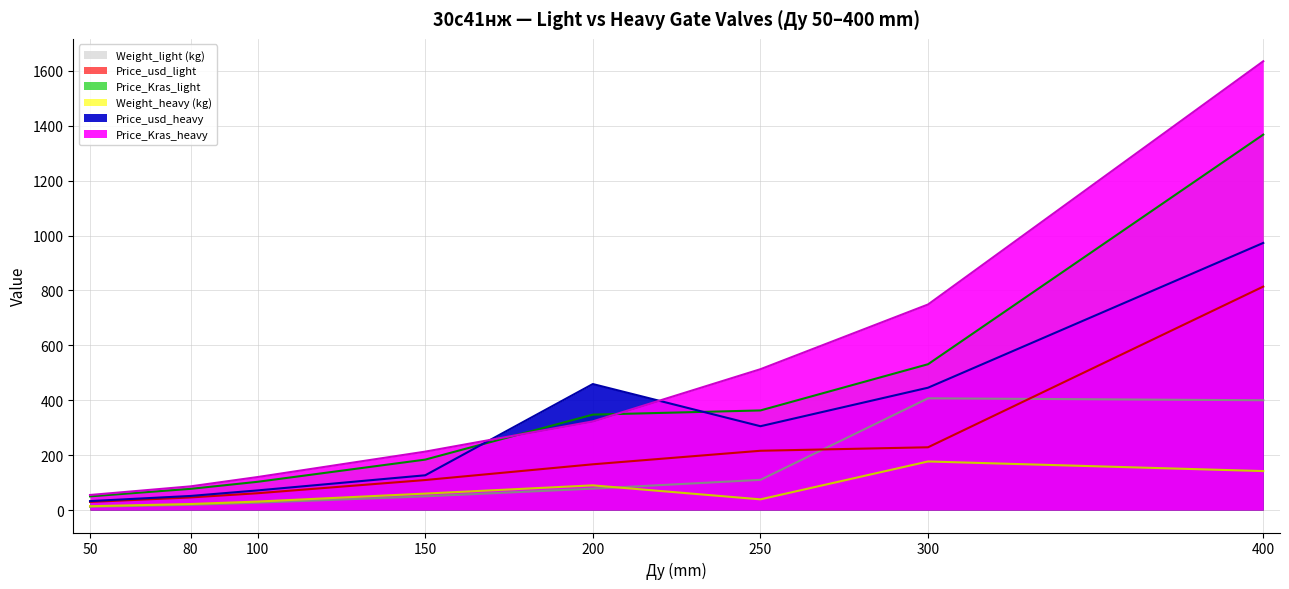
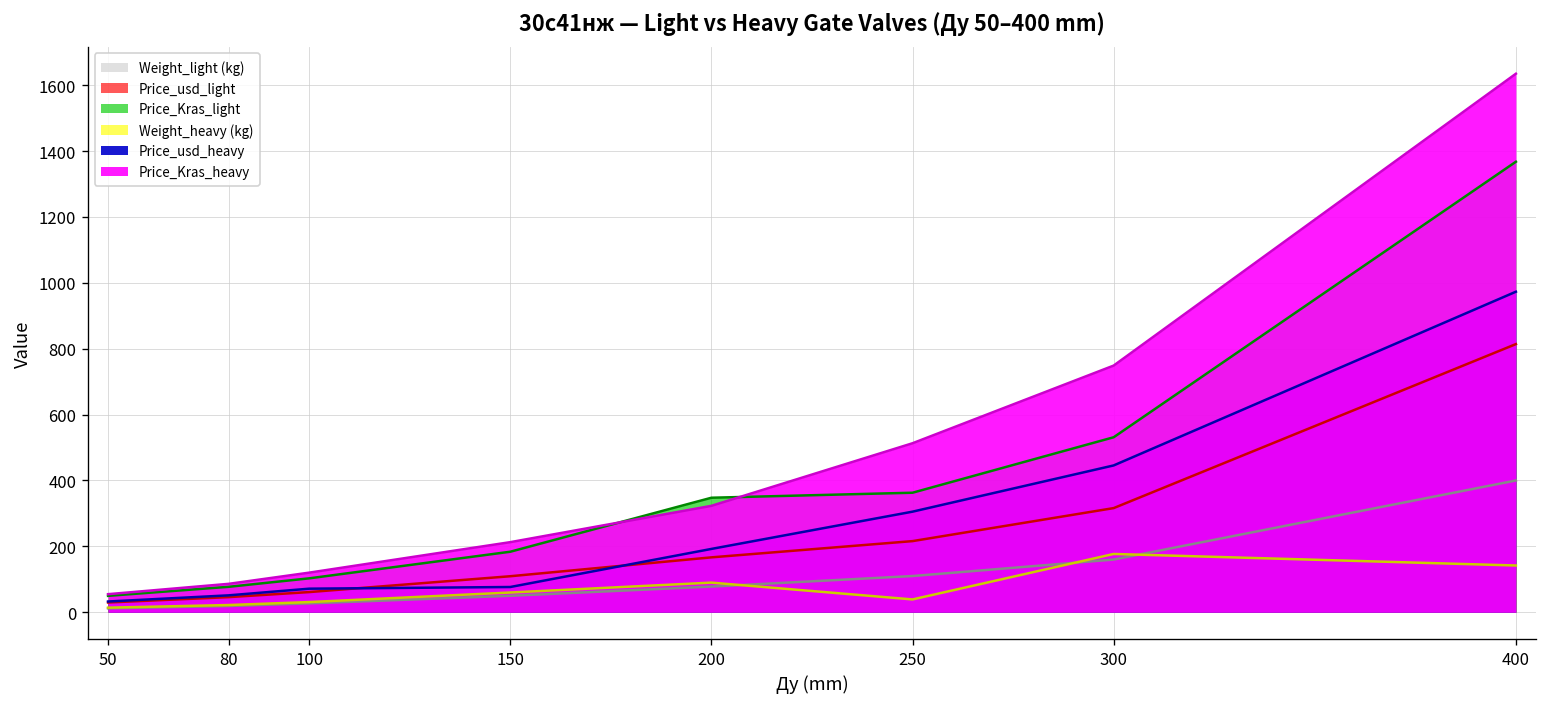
  {
    "Weight_light (kg)": {
      "150": 50,
      "200": 80,
      "250": 110,
-     "300": 410,
+     "300": 160,
      "400": 400
    },
    "Price_usd_light": {
      "100": 60,
      "150": 110,
      "200": 170,
      "250": 220,
-     "300": 230,
+     "300": 320,
      "400": 810
    },
    "Price_Kras_light": {
      "100": 100,
      "150": 180,
      "200": 350,
      "250": 360,
      "300": 530,
      "400": 1370
    },
    "Weight_heavy (kg)": {
      "150": 60,
      "200": 90,
      "250": 40,
      "300": 180,
      "400": 140
    },
    "Price_usd_heavy": {
      "100": 70,
-     "150": 130,
-     "200": 460,
+     "150": 80,
+     "200": 190,
      "250": 310,
      "300": 450,
      "400": 970
    },
    "Price_Kras_heavy": {
      "100": 120,
      "150": 210,
      "200": 320,
      "250": 510,
      "300": 750,
      "400": 1630
    }
  }
